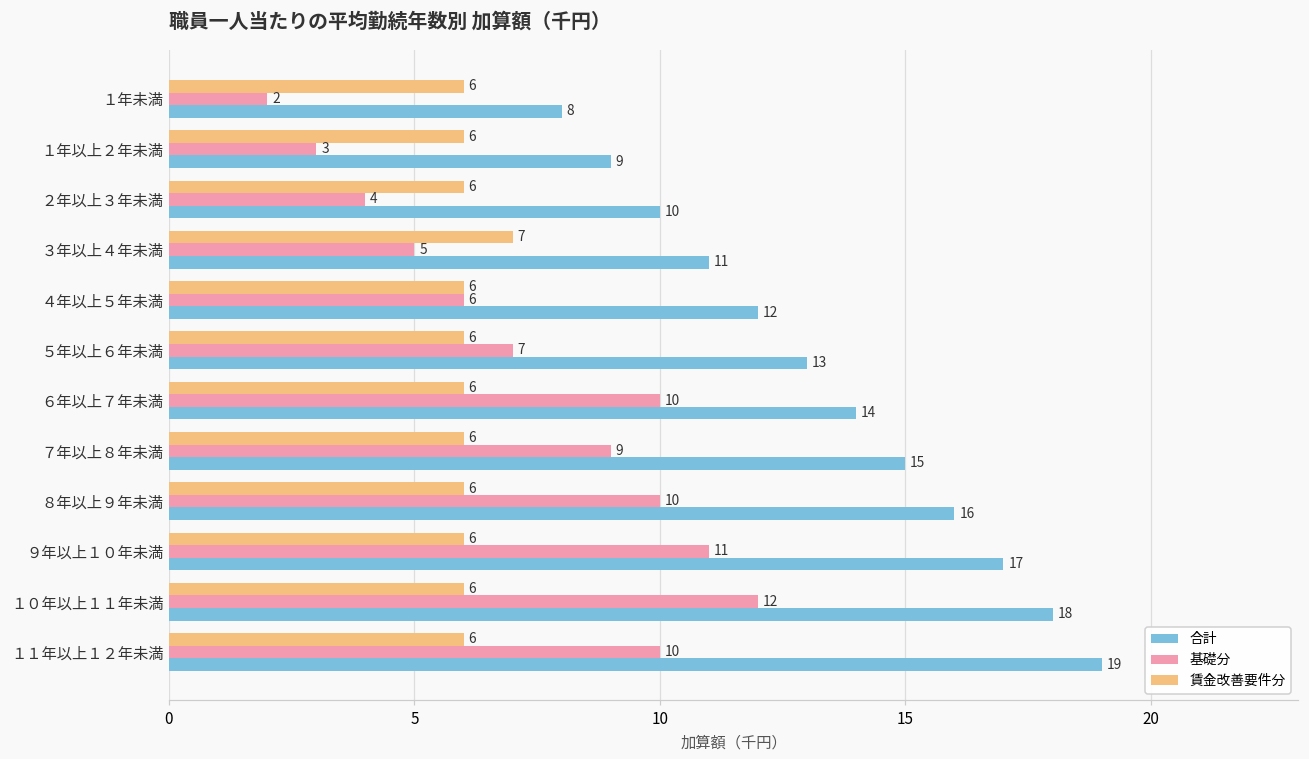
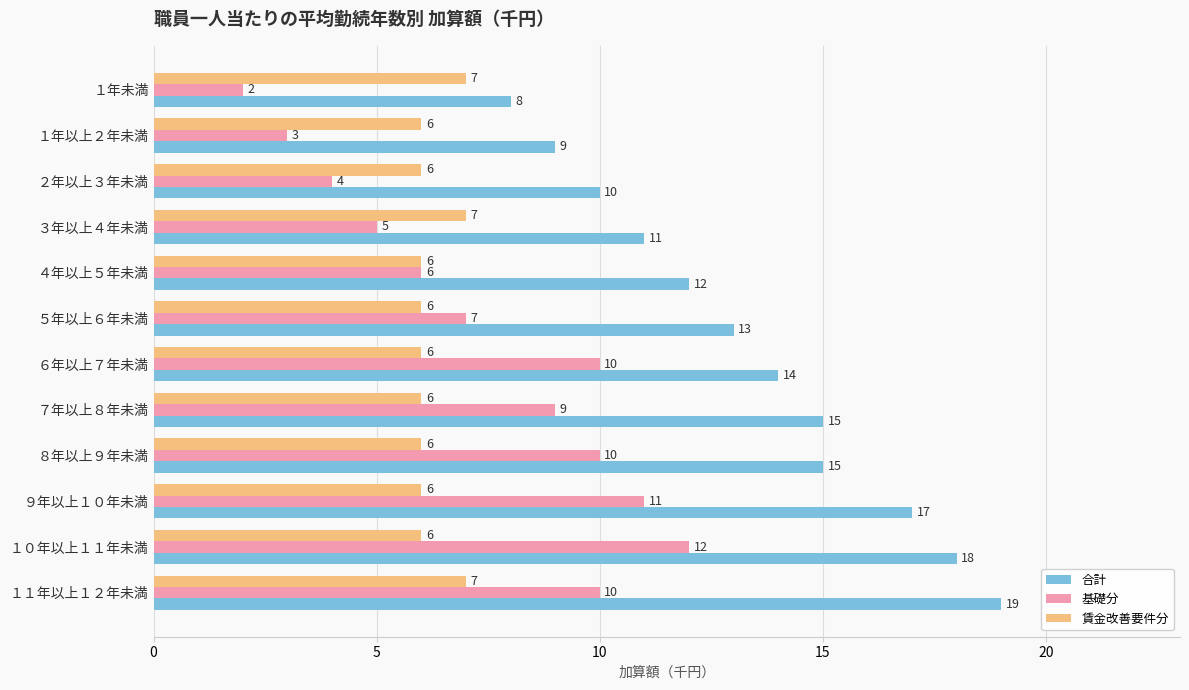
  {
    "合計": {
      "１年未満": 8,
      "１年以上２年未満": 9,
      "２年以上３年未満": 10,
      "３年以上４年未満": 11,
      "４年以上５年未満": 12,
      "５年以上６年未満": 13,
      "６年以上７年未満": 14,
      "７年以上８年未満": 15,
-     "８年以上９年未満": 16,
+     "８年以上９年未満": 15,
      "９年以上１０年未満": 17,
      "１０年以上１１年未満": 18,
      "１１年以上１２年未満": 19
    },
    "基礎分": {
      "１年未満": 2,
      "１年以上２年未満": 3,
      "２年以上３年未満": 4,
      "３年以上４年未満": 5,
      "４年以上５年未満": 6,
      "５年以上６年未満": 7,
      "６年以上７年未満": 10,
      "７年以上８年未満": 9,
      "８年以上９年未満": 10,
      "９年以上１０年未満": 11,
      "１０年以上１１年未満": 12,
      "１１年以上１２年未満": 10
    },
    "賃金改善要件分": {
-     "１年未満": 6,
+     "１年未満": 7,
      "１年以上２年未満": 6,
      "２年以上３年未満": 6,
      "３年以上４年未満": 7,
      "４年以上５年未満": 6,
      "５年以上６年未満": 6,
      "６年以上７年未満": 6,
      "７年以上８年未満": 6,
      "８年以上９年未満": 6,
      "９年以上１０年未満": 6,
      "１０年以上１１年未満": 6,
-     "１１年以上１２年未満": 6
+     "１１年以上１２年未満": 7
    }
  }
